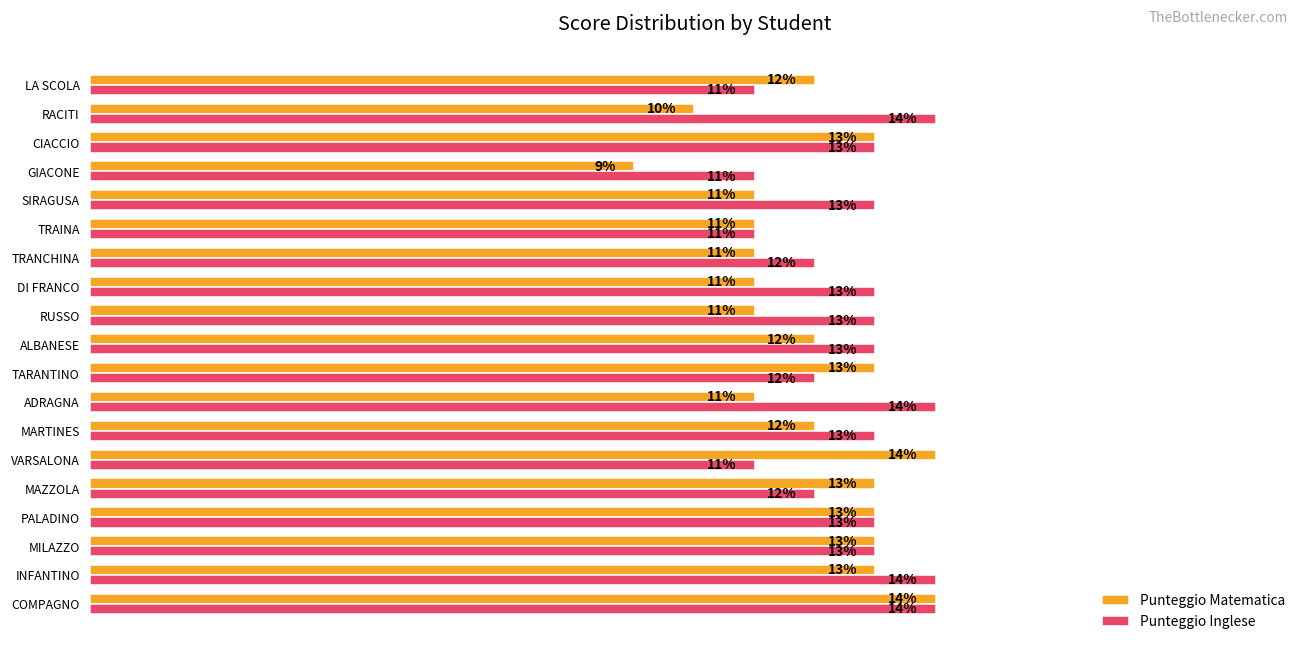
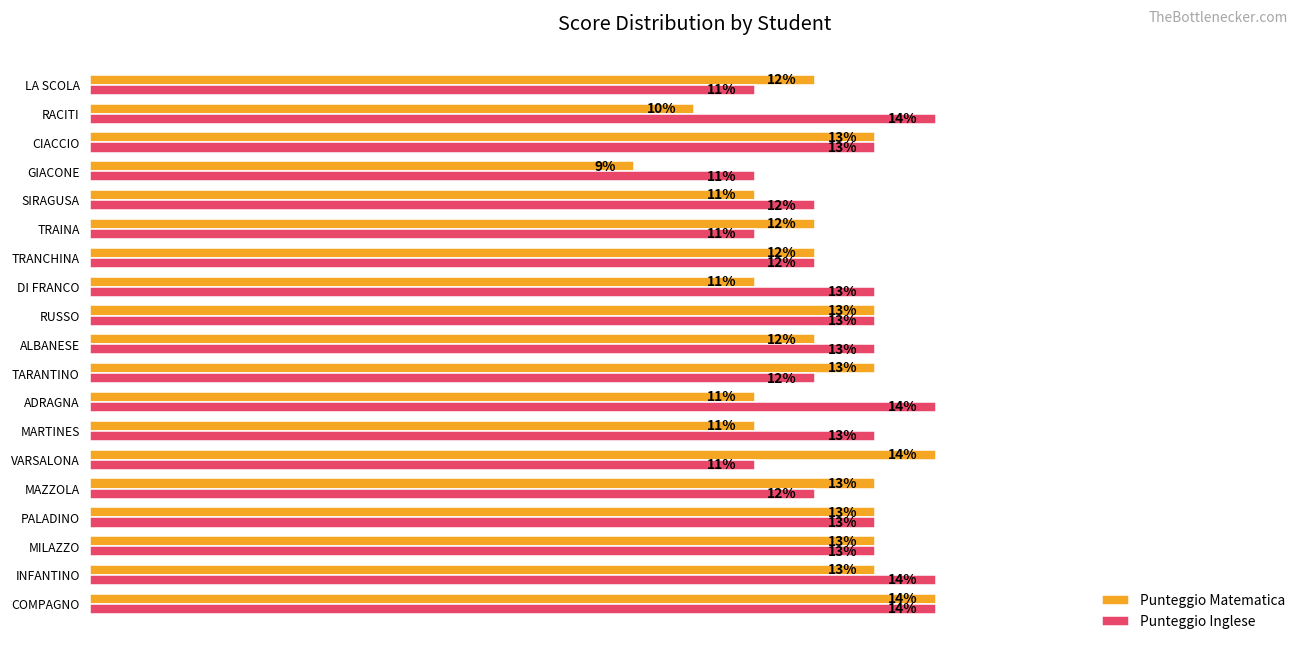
  {
    "Punteggio Matematica": {
      "LA SCOLA": "12%",
      "RACITI": "10%",
      "GIACONE": "9%",
      "SIRAGUSA": "11%",
-     "TRAINA": "11%",
-     "TRANCHINA": "11%",
+     "TRAINA": "12%",
+     "TRANCHINA": "12%",
      "DI FRANCO": "11%",
-     "RUSSO": "11%",
+     "RUSSO": "13%",
      "ALBANESE": "12%",
      "TARANTINO": "13%",
      "ADRAGNA": "11%",
-     "MARTINES": "12%",
+     "MARTINES": "11%",
      "VARSALONA": "14%",
      "MAZZOLA": "13%",
      "INFANTINO": "13%"
    },
    "Punteggio Inglese": {
      "LA SCOLA": "11%",
      "RACITI": "14%",
      "GIACONE": "11%",
-     "SIRAGUSA": "13%",
+     "SIRAGUSA": "12%",
      "TRAINA": "11%",
      "DI FRANCO": "13%",
      "ALBANESE": "13%",
      "TARANTINO": "12%",
      "ADRAGNA": "14%",
      "MARTINES": "13%",
      "VARSALONA": "11%",
      "MAZZOLA": "12%",
      "INFANTINO": "14%"
    }
  }
